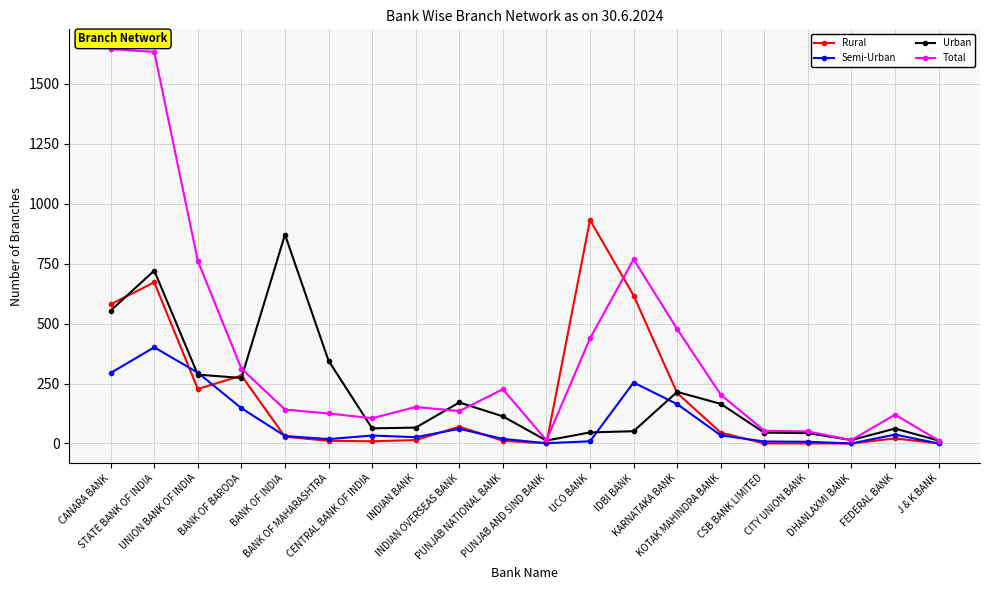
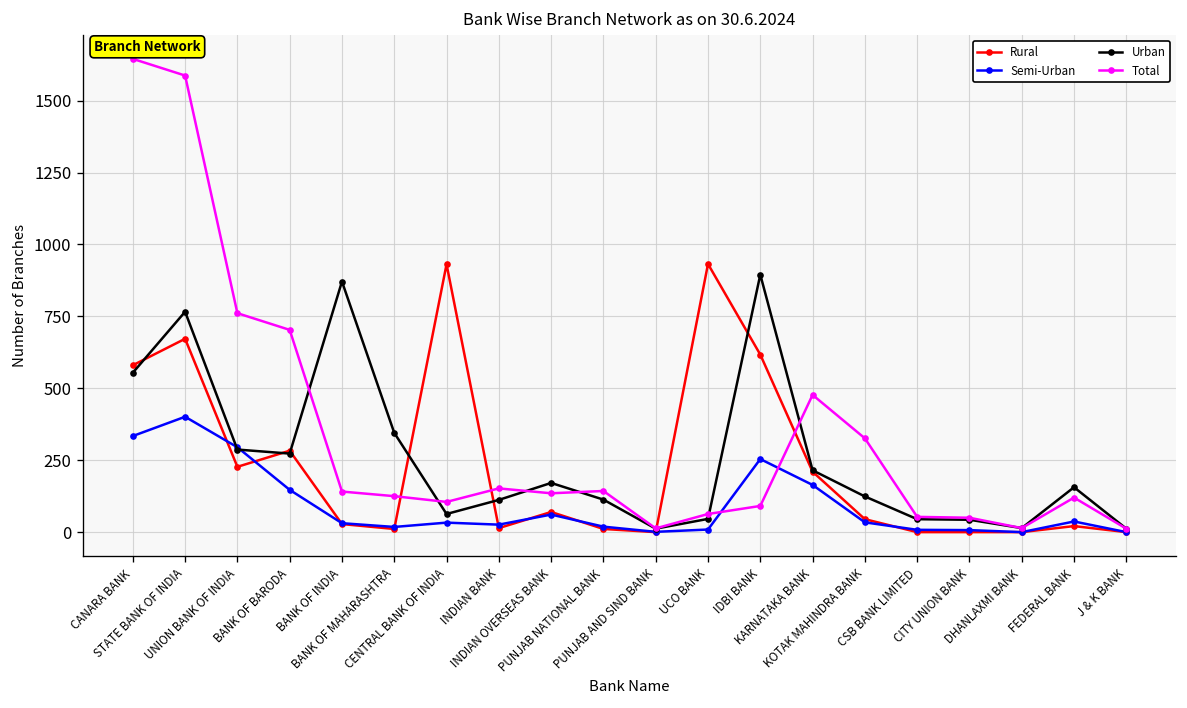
  {
    "Rural": {
      "CANARA BANK": 580,
      "STATE BANK OF INDIA": 670,
      "UNION BANK OF INDIA": 230,
-     "CENTRAL BANK OF INDIA": 10,
+     "CENTRAL BANK OF INDIA": 930,
      "INDIAN BANK": 10,
      "UCO BANK": 930,
      "IDBI BANK": 620,
      "KOTAK MAHINDRA BANK": 50,
      "FEDERAL BANK": 20
    },
    "Semi-Urban": {
-     "CANARA BANK": 290,
+     "CANARA BANK": 330,
      "STATE BANK OF INDIA": 400,
      "BANK OF BARODA": 150,
      "CENTRAL BANK OF INDIA": 30,
      "INDIAN BANK": 30,
      "UCO BANK": 10,
      "IDBI BANK": 250,
      "KARNATAKA BANK": 160,
      "KOTAK MAHINDRA BANK": 30,
      "FEDERAL BANK": 40
    },
    "Urban": {
      "CANARA BANK": 550,
-     "STATE BANK OF INDIA": 720,
+     "STATE BANK OF INDIA": 770,
      "BANK OF INDIA": 870,
      "BANK OF MAHARASHTRA": 350,
      "CENTRAL BANK OF INDIA": 60,
-     "INDIAN BANK": 70,
+     "INDIAN BANK": 110,
      "INDIAN OVERSEAS BANK": 170,
      "PUNJAB NATIONAL BANK": 110,
      "UCO BANK": 50,
-     "IDBI BANK": 50,
-     "KOTAK MAHINDRA BANK": 170,
-     "FEDERAL BANK": 60
+     "IDBI BANK": 900,
+     "KOTAK MAHINDRA BANK": 120,
+     "FEDERAL BANK": 160
    },
    "Total": {
      "CANARA BANK": 1650,
-     "STATE BANK OF INDIA": 1630,
+     "STATE BANK OF INDIA": 1590,
      "UNION BANK OF INDIA": 760,
-     "BANK OF BARODA": 310,
+     "BANK OF BARODA": 700,
      "BANK OF INDIA": 140,
      "BANK OF MAHARASHTRA": 130,
      "CENTRAL BANK OF INDIA": 110,
      "INDIAN BANK": 150,
      "INDIAN OVERSEAS BANK": 140,
-     "PUNJAB NATIONAL BANK": 230,
-     "UCO BANK": 440,
-     "IDBI BANK": 770,
+     "PUNJAB NATIONAL BANK": 140,
+     "UCO BANK": 60,
+     "IDBI BANK": 90,
      "KARNATAKA BANK": 480,
-     "KOTAK MAHINDRA BANK": 200,
+     "KOTAK MAHINDRA BANK": 330,
      "FEDERAL BANK": 120
    }
  }
